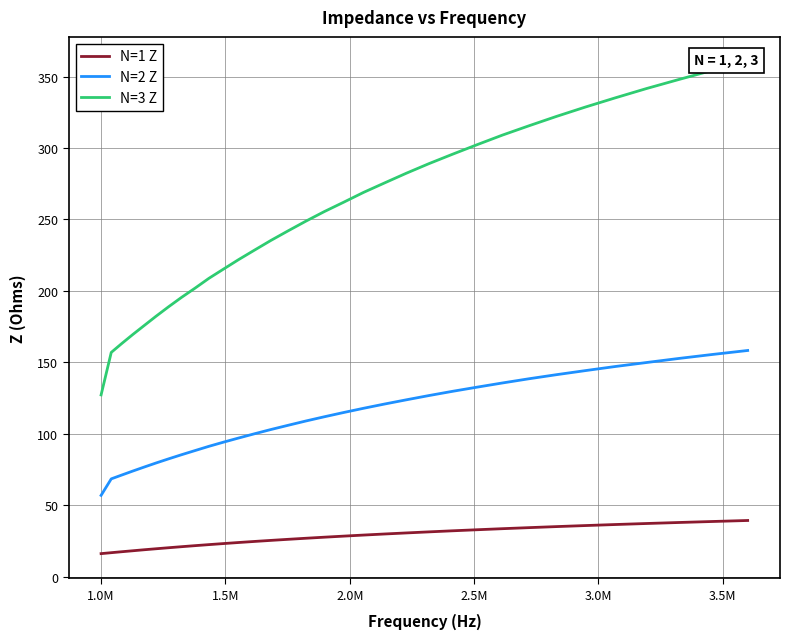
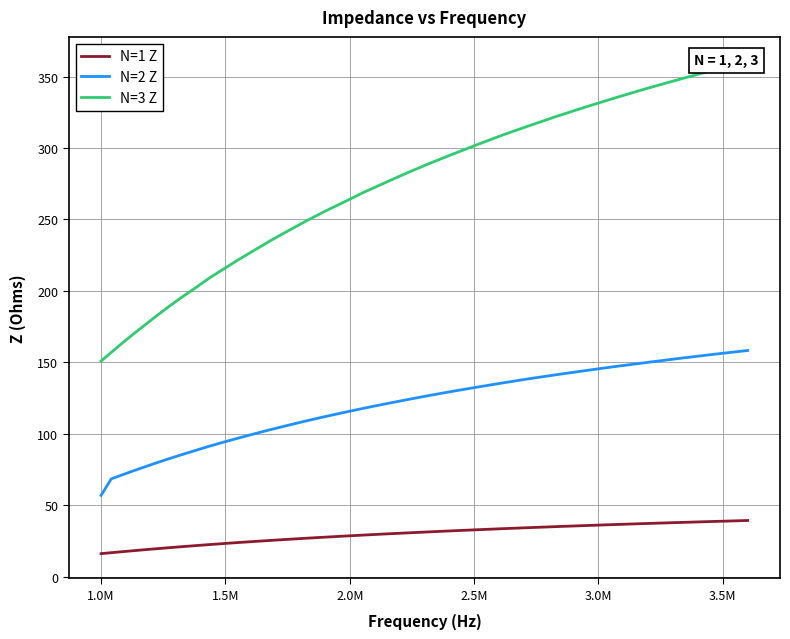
  {
    "N=1 Z": {
      "1.0M": 16
    },
    "N=2 Z": {
      "1.0M": 57
    },
    "N=3 Z": {
-     "1.0M": 127
+     "1.0M": 151
    }
  }
